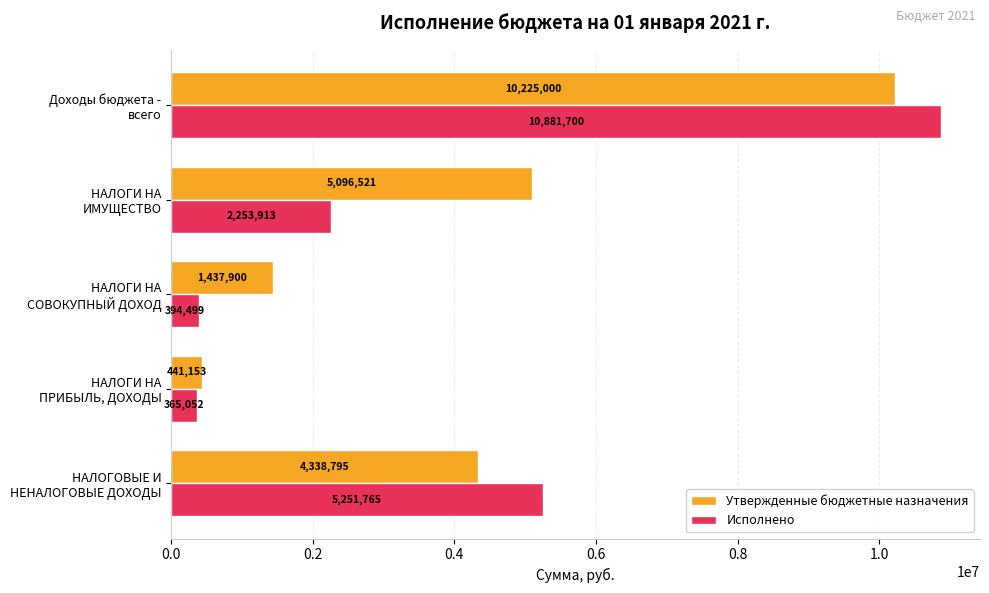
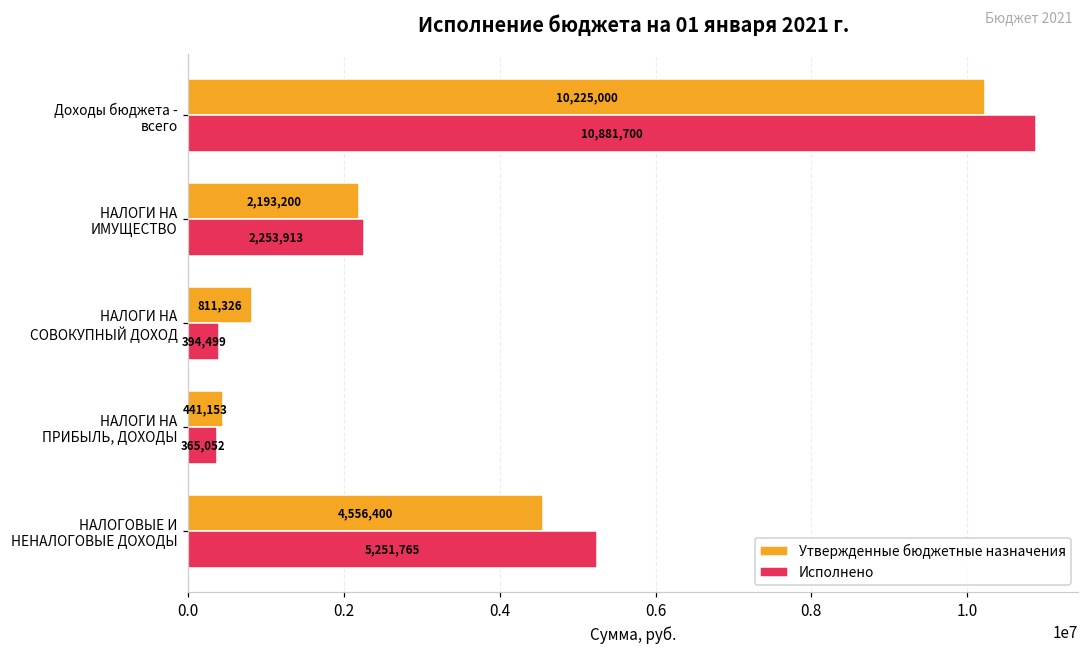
  {
    "Утвержденные бюджетные назначения": {
      "Доходы бюджета - всего": "10,225,000",
-     "НАЛОГИ НА ИМУЩЕСТВО": "5,096,521",
-     "НАЛОГИ НА СОВОКУПНЫЙ ДОХОД": "1,437,900",
+     "НАЛОГИ НА ИМУЩЕСТВО": "2,193,200",
+     "НАЛОГИ НА СОВОКУПНЫЙ ДОХОД": "811,326",
      "НАЛОГИ НА ПРИБЫЛЬ, ДОХОДЫ": "441,153",
-     "НАЛОГОВЫЕ И НЕНАЛОГОВЫЕ ДОХОДЫ": "4,338,795"
+     "НАЛОГОВЫЕ И НЕНАЛОГОВЫЕ ДОХОДЫ": "4,556,400"
    },
    "Исполнено": {
      "Доходы бюджета - всего": "10,881,700",
      "НАЛОГИ НА ИМУЩЕСТВО": "2,253,913",
      "НАЛОГИ НА СОВОКУПНЫЙ ДОХОД": "394,499",
      "НАЛОГИ НА ПРИБЫЛЬ, ДОХОДЫ": "365,052",
      "НАЛОГОВЫЕ И НЕНАЛОГОВЫЕ ДОХОДЫ": "5,251,765"
    }
  }
